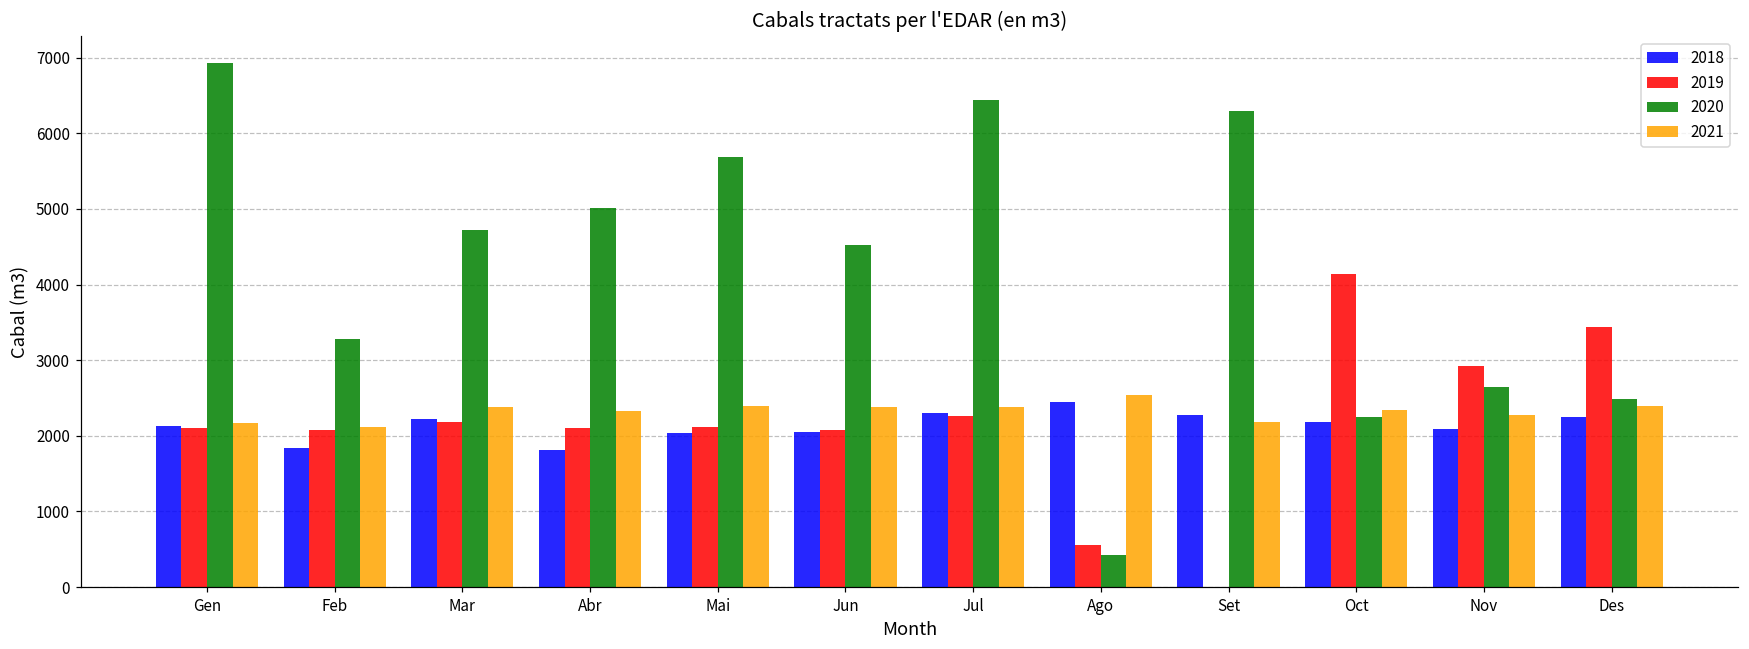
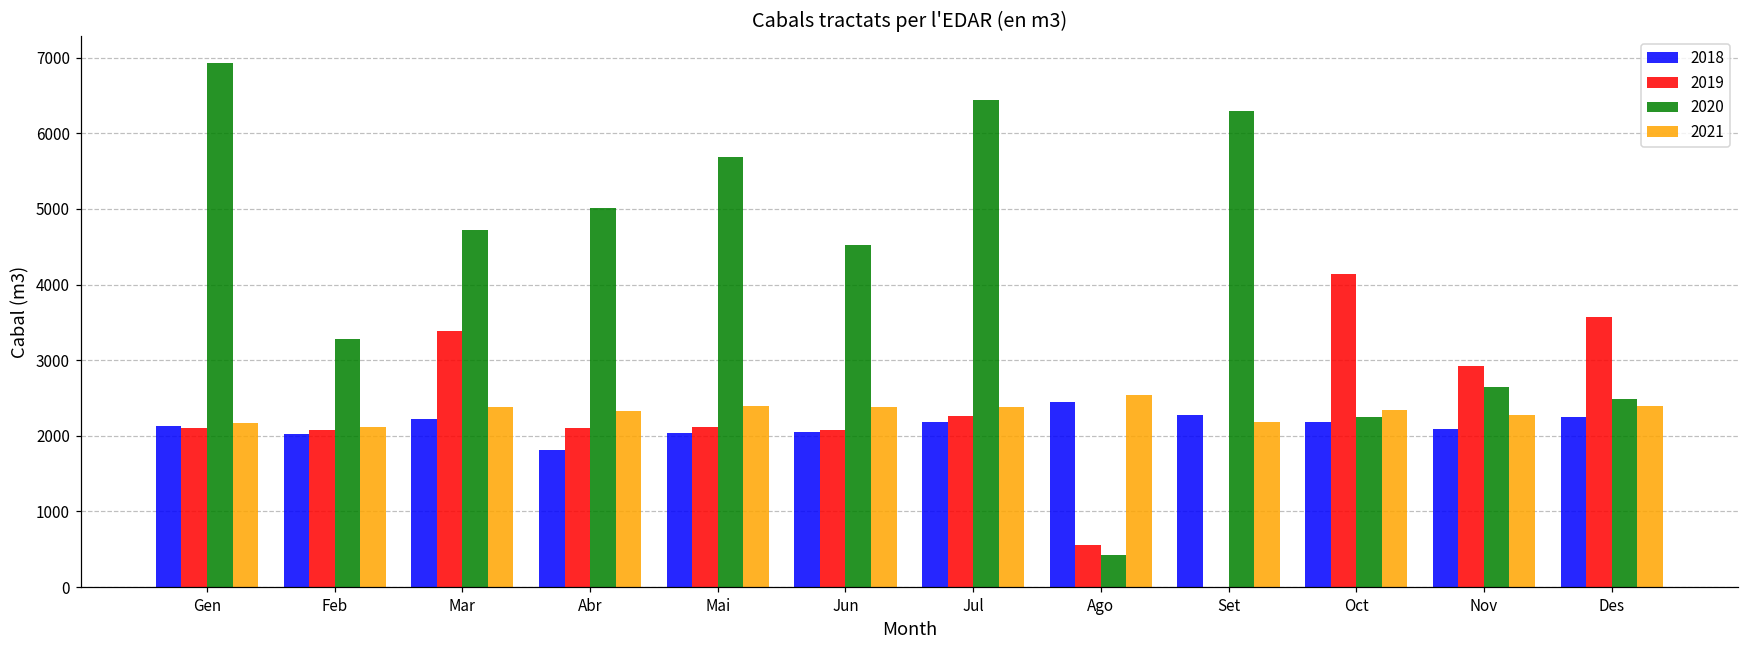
  {
    "2018": {
      "Gen": 2100,
-     "Feb": 1800,
+     "Feb": 2000,
      "Mar": 2200,
      "Abr": 1800,
      "Mai": 2000,
      "Jun": 2100,
-     "Jul": 2300,
+     "Jul": 2200,
      "Ago": 2400,
      "Set": 2300,
      "Oct": 2200,
      "Nov": 2100,
      "Des": 2200
    },
    "2019": {
      "Gen": 2100,
      "Feb": 2100,
-     "Mar": 2200,
+     "Mar": 3400,
      "Abr": 2100,
      "Mai": 2100,
      "Jun": 2100,
      "Jul": 2300,
      "Ago": 600,
      "Set": 0,
      "Oct": 4100,
      "Nov": 2900,
-     "Des": 3400
+     "Des": 3600
    },
    "2020": {
      "Gen": 6900,
      "Feb": 3300,
      "Mar": 4700,
      "Abr": 5000,
      "Mai": 5700,
      "Jun": 4500,
      "Jul": 6400,
      "Ago": 400,
      "Set": 6300,
      "Oct": 2200,
      "Nov": 2600,
      "Des": 2500
    },
    "2021": {
      "Gen": 2200,
      "Feb": 2100,
      "Mar": 2400,
      "Abr": 2300,
      "Mai": 2400,
      "Jun": 2400,
      "Jul": 2400,
      "Ago": 2500,
      "Set": 2200,
      "Oct": 2300,
      "Nov": 2300,
      "Des": 2400
    }
  }
